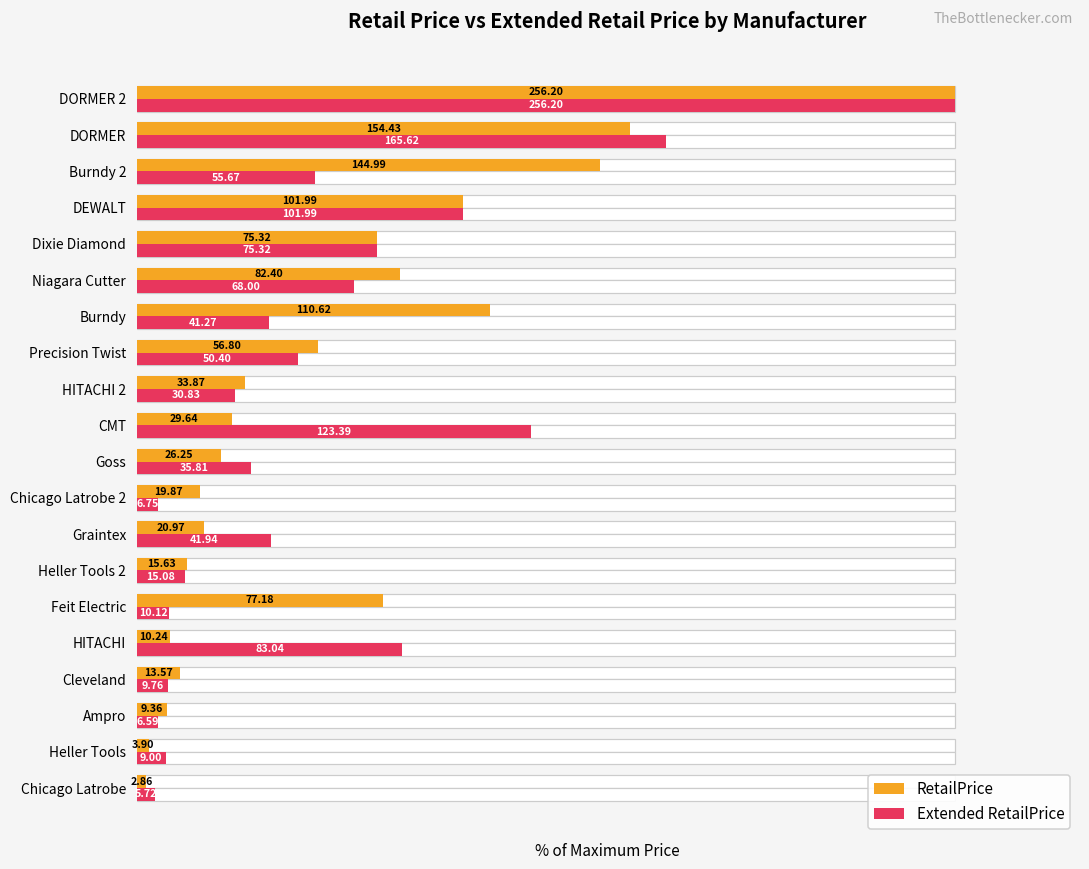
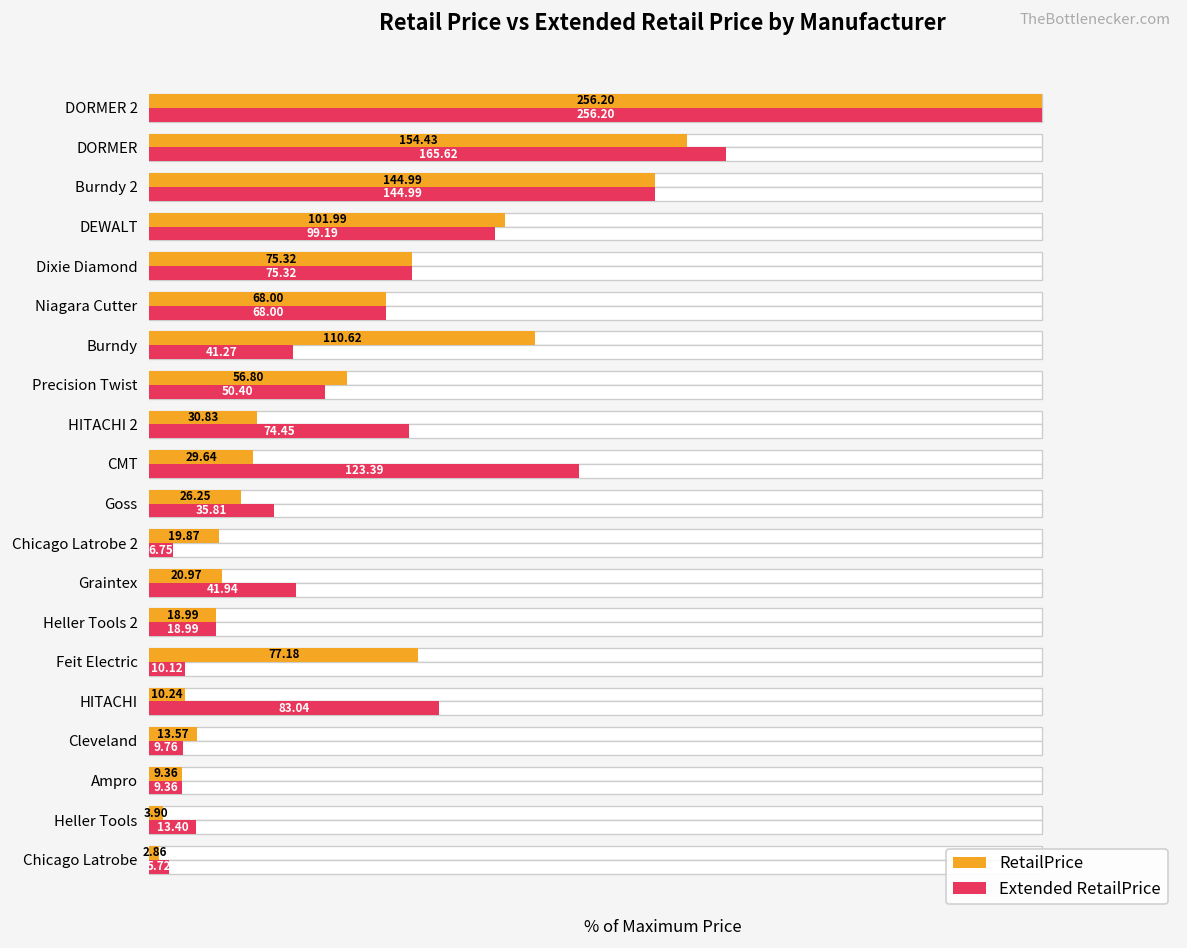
  {
    "RetailPrice": {
-     "Niagara Cutter": 82.40,
-     "HITACHI 2": 33.87,
-     "Heller Tools 2": 15.63
+     "Niagara Cutter": 68.00,
+     "HITACHI 2": 30.83,
+     "Heller Tools 2": 18.99
    },
    "Extended RetailPrice": {
-     "Burndy 2": 55.67,
-     "DEWALT": 101.99,
-     "HITACHI 2": 30.83,
-     "Heller Tools 2": 15.08,
-     "Ampro": 6.59,
-     "Heller Tools": 9.00
+     "Burndy 2": 144.99,
+     "DEWALT": 99.19,
+     "HITACHI 2": 74.45,
+     "Heller Tools 2": 18.99,
+     "Ampro": 9.36,
+     "Heller Tools": 13.40
    }
  }
